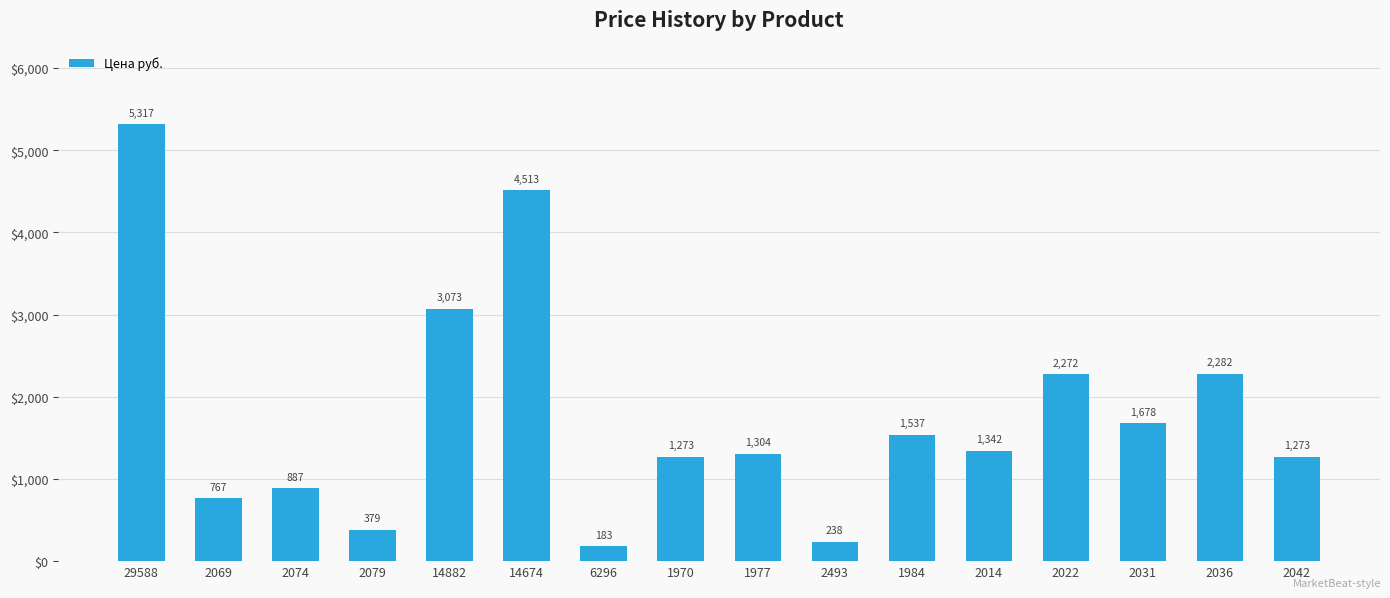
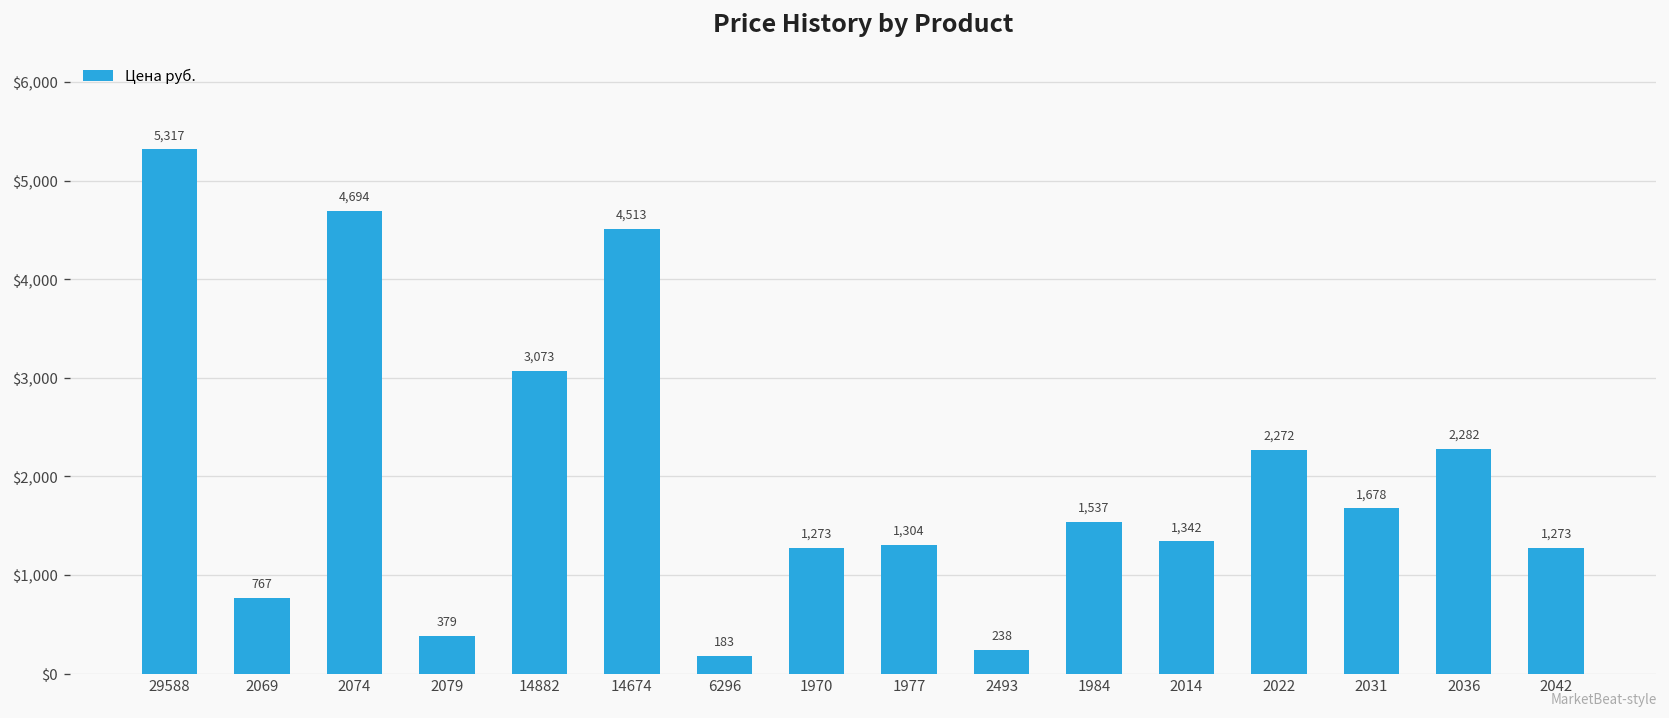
  {
    "29588": "5,317",
    "2069": "767",
-   "2074": "887",
+   "2074": "4,694",
    "2079": "379",
    "14882": "3,073",
    "14674": "4,513",
    "6296": "183",
    "1970": "1,273",
    "1977": "1,304",
    "2493": "238",
    "1984": "1,537",
    "2014": "1,342",
    "2022": "2,272",
    "2031": "1,678",
    "2036": "2,282",
    "2042": "1,273"
  }
